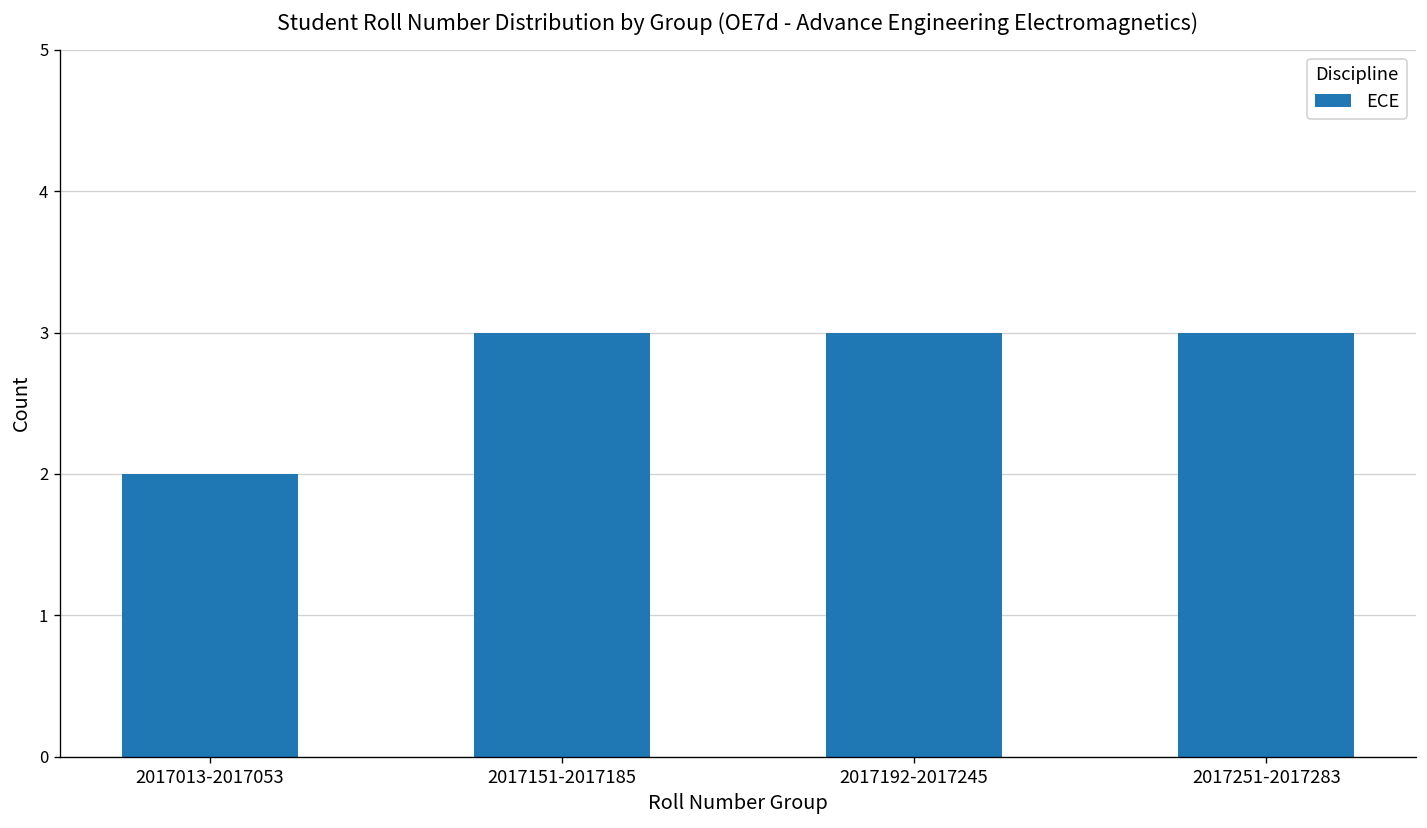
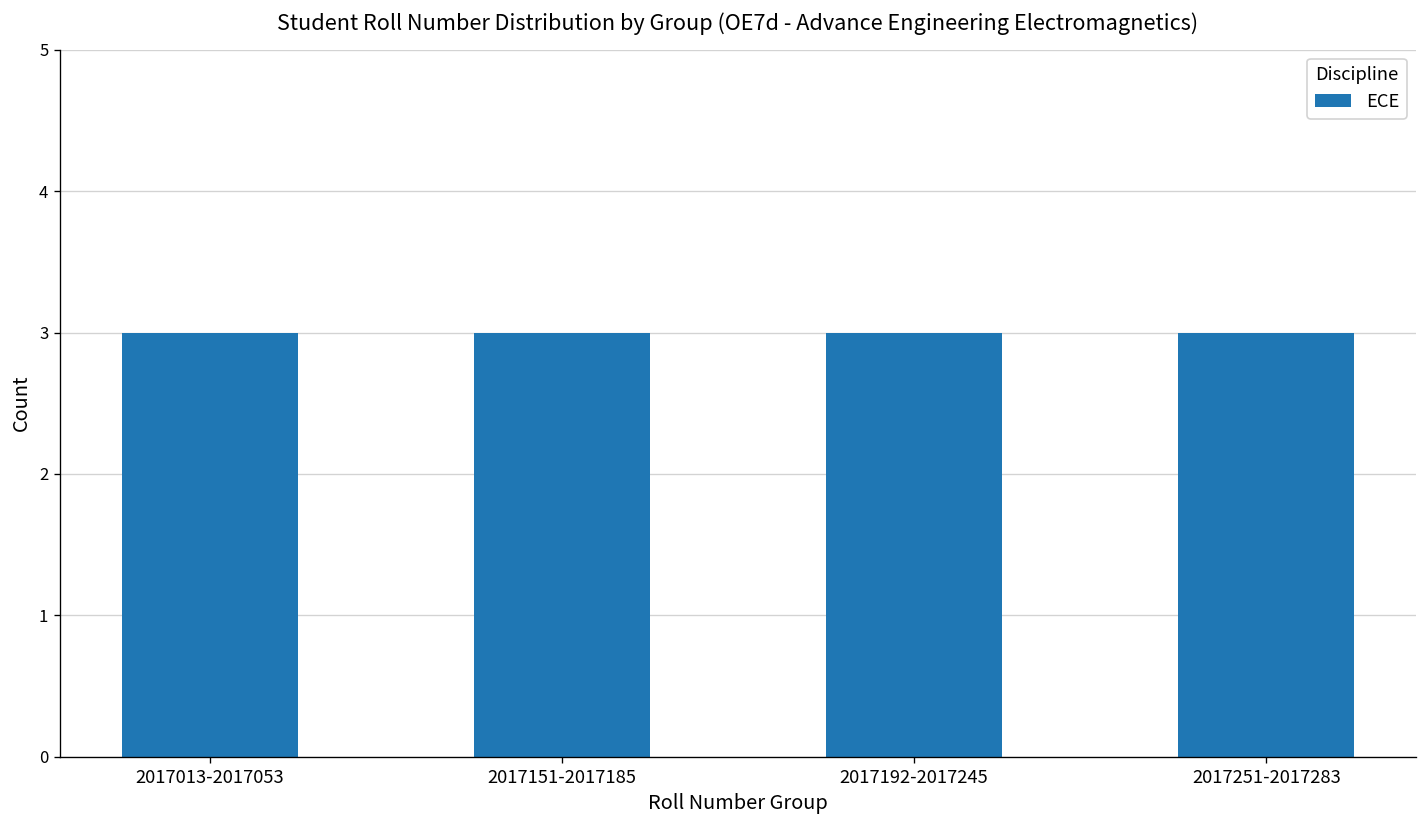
  {
-   "2017013-2017053": 2,
+   "2017013-2017053": 3,
    "2017151-2017185": 3,
    "2017192-2017245": 3,
    "2017251-2017283": 3
  }
